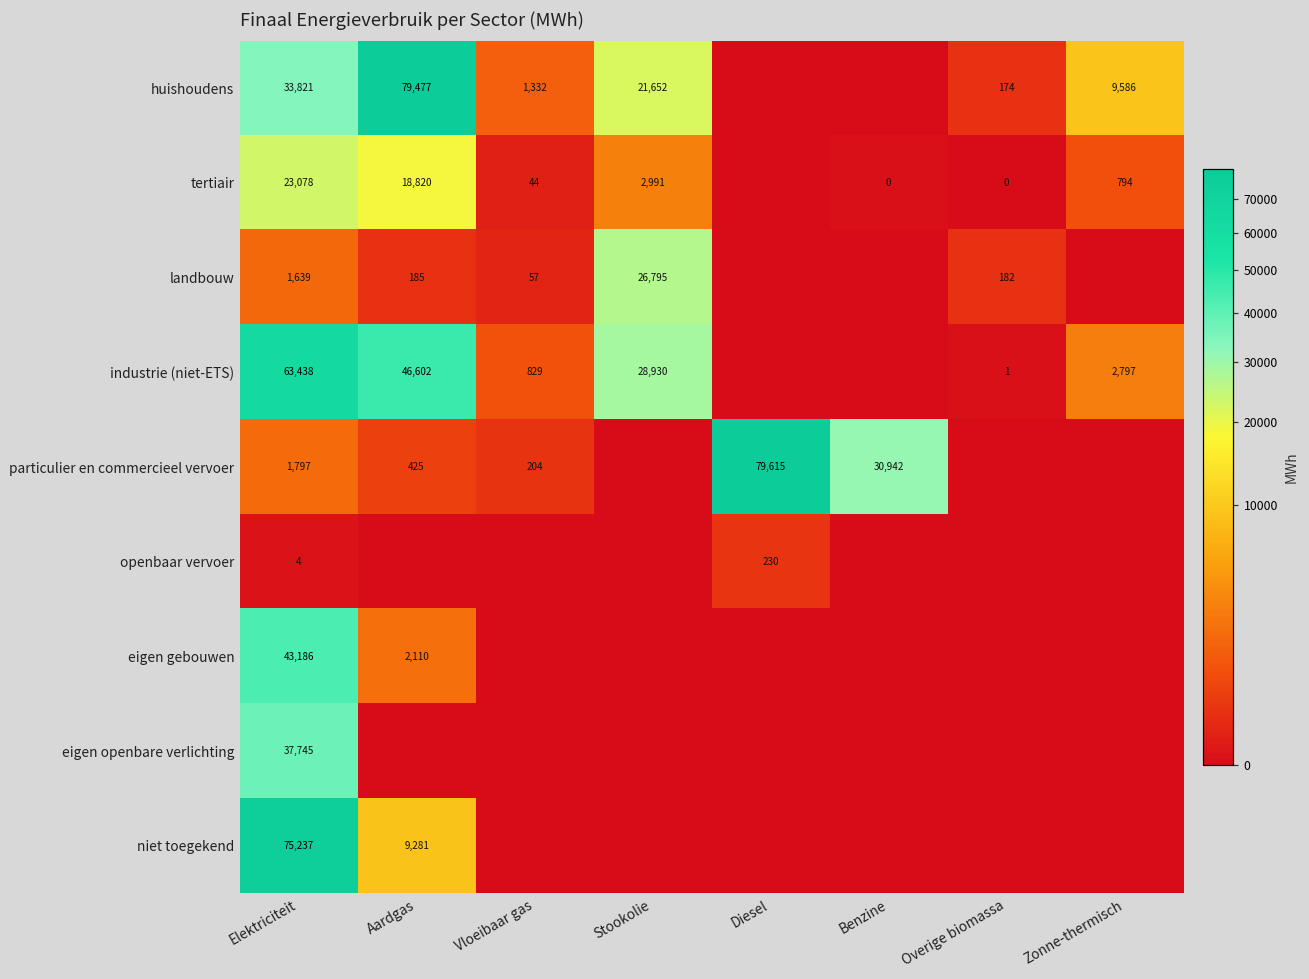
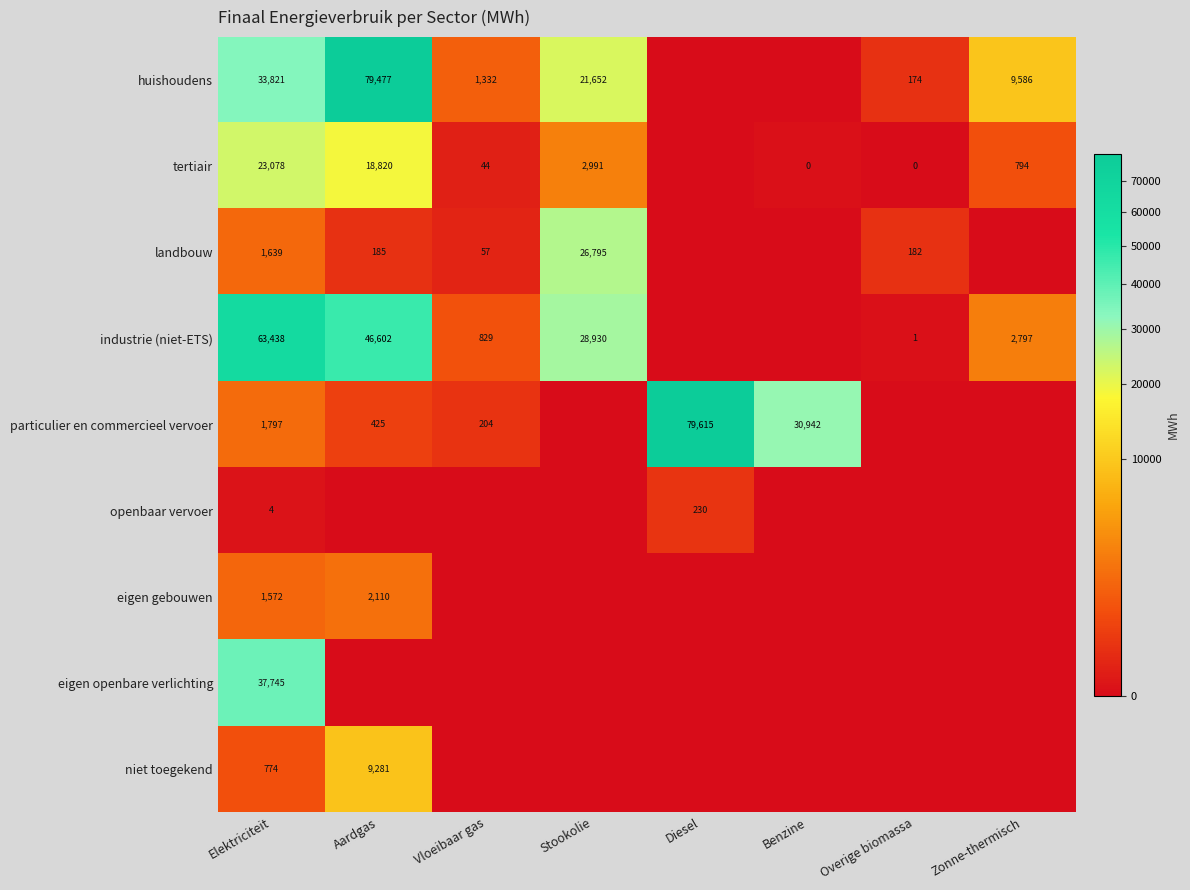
  {
    "huishoudens": {
      "Elektriciteit": "33,821",
      "Aardgas": "79,477",
      "Vloeibaar gas": "1,332",
      "Stookolie": "21,652",
      "Overige biomassa": "174",
      "Zonne-thermisch": "9,586"
    },
    "tertiair": {
      "Elektriciteit": "23,078",
      "Aardgas": "18,820",
      "Vloeibaar gas": "44",
      "Stookolie": "2,991",
      "Benzine": "0",
      "Overige biomassa": "0",
      "Zonne-thermisch": "794"
    },
    "landbouw": {
      "Elektriciteit": "1,639",
      "Aardgas": "185",
      "Vloeibaar gas": "57",
      "Stookolie": "26,795",
      "Overige biomassa": "182"
    },
    "industrie (niet-ETS)": {
      "Elektriciteit": "63,438",
      "Aardgas": "46,602",
      "Vloeibaar gas": "829",
      "Stookolie": "28,930",
      "Overige biomassa": "1",
      "Zonne-thermisch": "2,797"
    },
    "particulier en commercieel vervoer": {
      "Elektriciteit": "1,797",
      "Aardgas": "425",
      "Vloeibaar gas": "204",
      "Diesel": "79,615",
      "Benzine": "30,942"
    },
    "openbaar vervoer": {
      "Elektriciteit": "4",
      "Diesel": "230"
    },
    "eigen gebouwen": {
-     "Elektriciteit": "43,186",
+     "Elektriciteit": "1,572",
      "Aardgas": "2,110"
    },
    "eigen openbare verlichting": {
      "Elektriciteit": "37,745"
    },
    "niet toegekend": {
-     "Elektriciteit": "75,237",
+     "Elektriciteit": "774",
      "Aardgas": "9,281"
    }
  }
